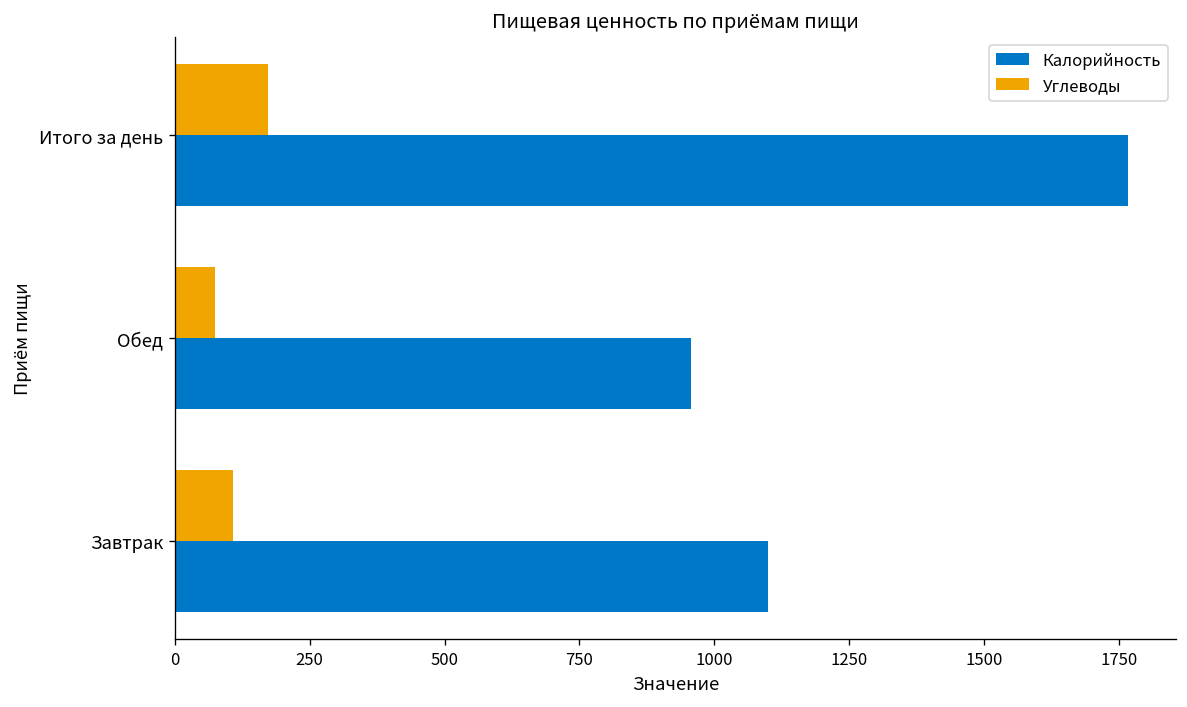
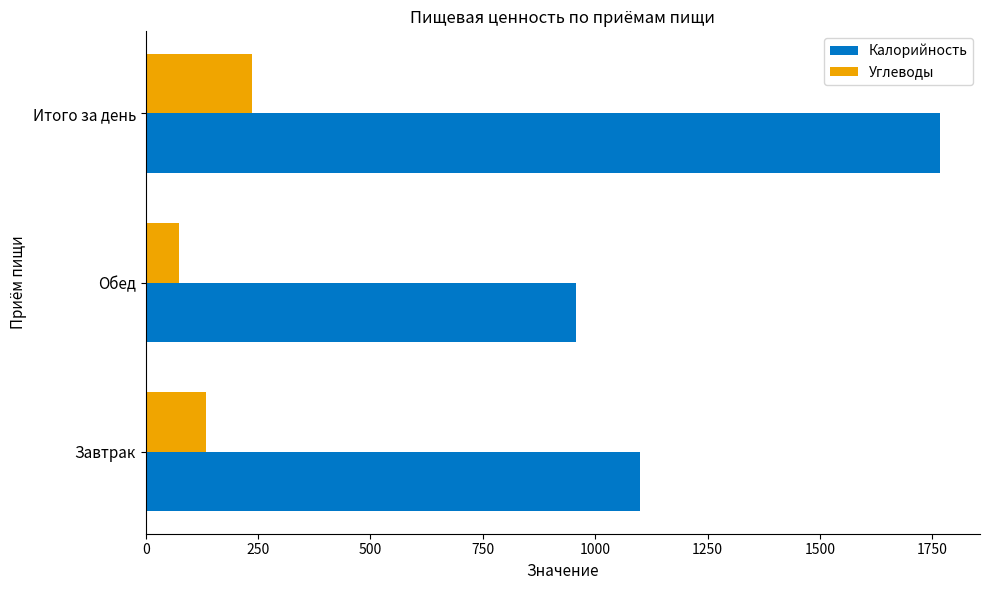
  {
    "Калорийность": {
      "Итого за день": 1770,
      "Обед": 960,
      "Завтрак": 1100
    },
    "Углеводы": {
-     "Итого за день": 170,
+     "Итого за день": 240,
      "Обед": 70,
-     "Завтрак": 110
+     "Завтрак": 130
    }
  }
